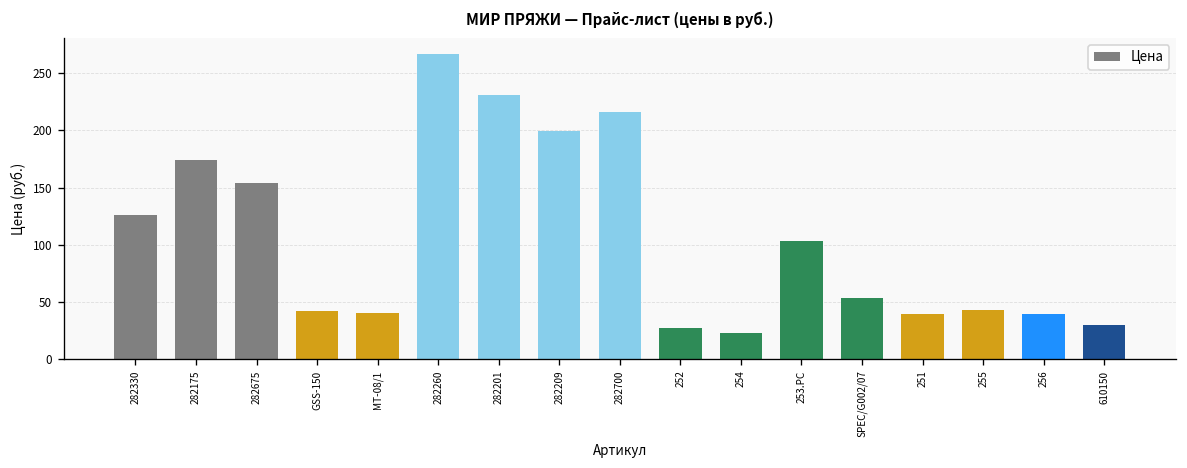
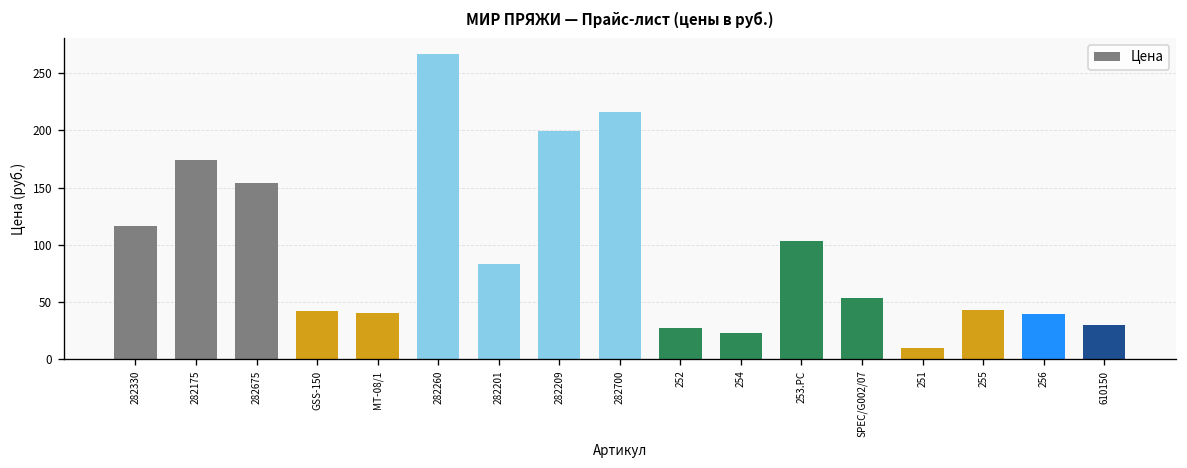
  {
-   "282330": 130,
+   "282330": 120,
    "282175": 170,
    "282675": 150,
    "GSS-150": 40,
    "MT-08/1": 40,
    "282260": 270,
-   "282201": 230,
+   "282201": 80,
    "282209": 200,
    "282700": 220,
    "252": 30,
    "254": 20,
    "253.PC": 100,
    "SPEC/G002/07": 50,
-   "251": 40,
+   "251": 10,
    "255": 40,
    "256": 40,
    "610150": 30
  }
